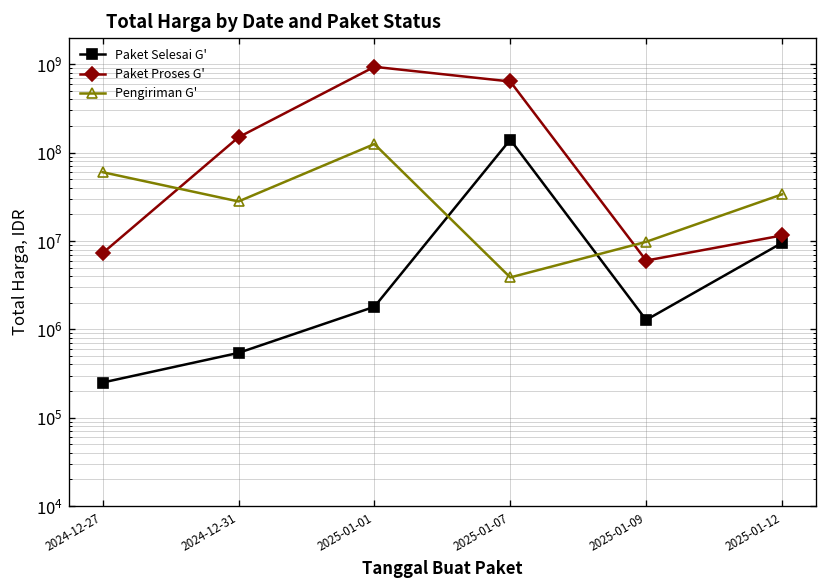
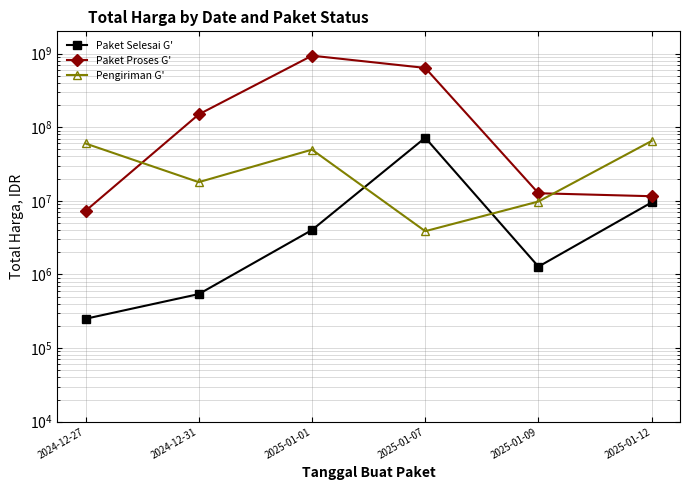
  {
    "Paket Selesai G'": {
      "2024-12-27": 250000,
      "2024-12-31": 500000,
-     "2025-01-01": 1800000,
-     "2025-01-07": 140000000,
+     "2025-01-01": 4000000,
+     "2025-01-07": 70000000,
      "2025-01-09": 1300000,
      "2025-01-12": 10000000
    },
    "Paket Proses G'": {
      "2024-12-27": 7000000,
      "2024-12-31": 150000000,
      "2025-01-01": 900000000,
      "2025-01-07": 600000000,
-     "2025-01-09": 6000000,
+     "2025-01-09": 13000000,
      "2025-01-12": 12000000
    },
    "Pengiriman G'": {
      "2024-12-27": 60000000,
-     "2024-12-31": 28000000,
-     "2025-01-01": 120000000,
+     "2024-12-31": 18000000,
+     "2025-01-01": 50000000,
      "2025-01-07": 4000000,
      "2025-01-09": 10000000,
-     "2025-01-12": 30000000
+     "2025-01-12": 70000000
    }
  }
